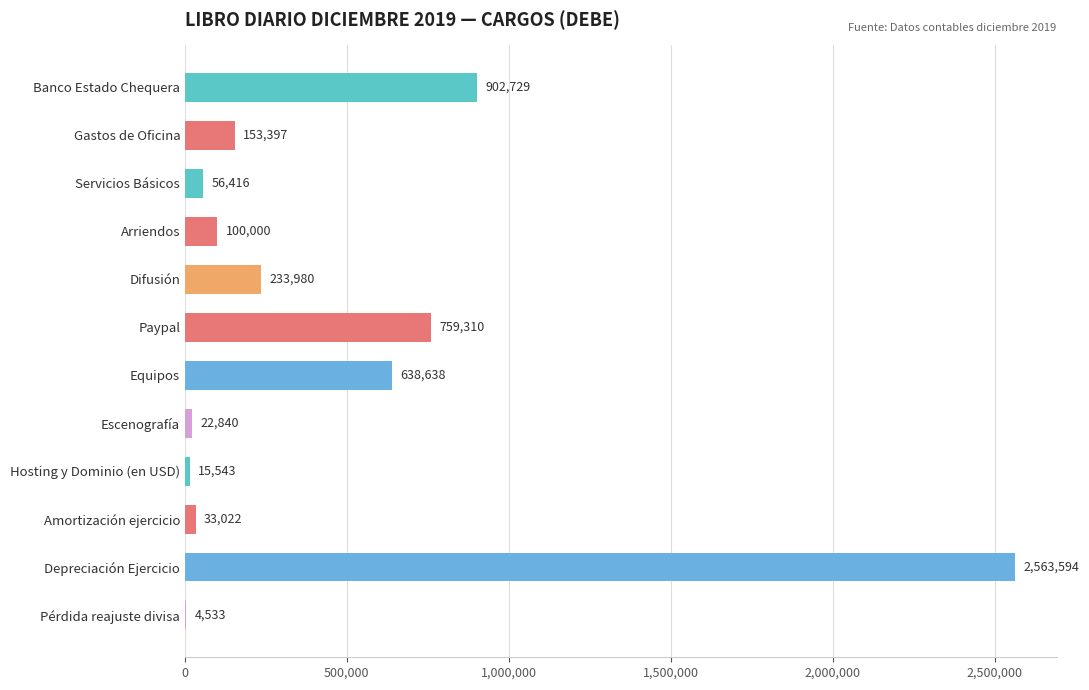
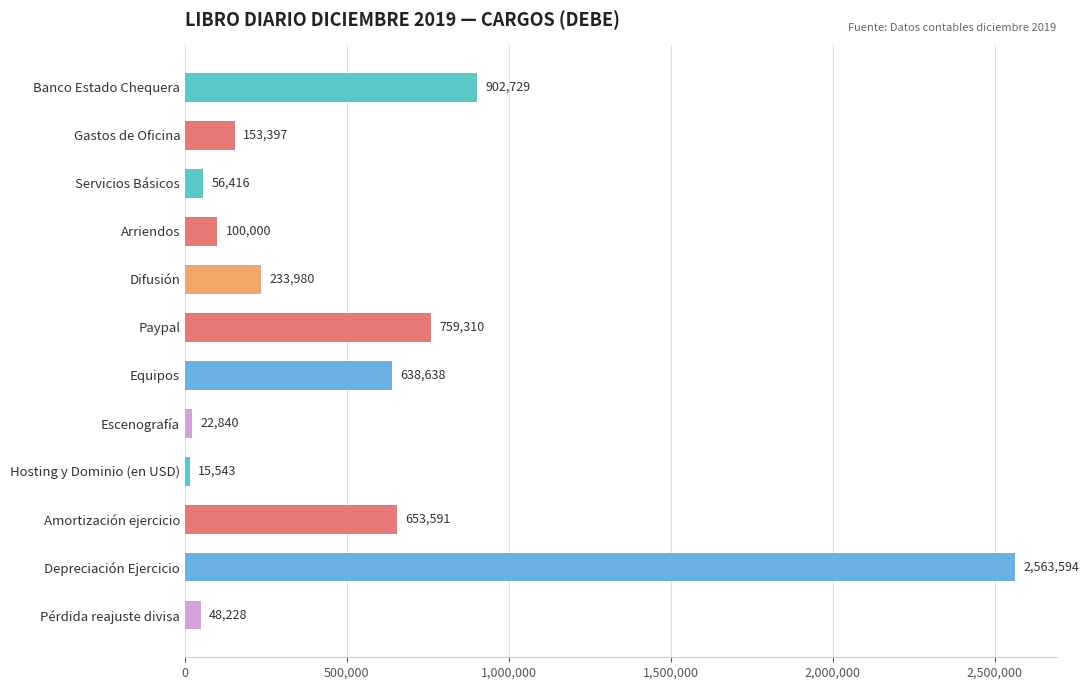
  {
    "Banco Estado Chequera": "902,729",
    "Gastos de Oficina": "153,397",
    "Servicios Básicos": "56,416",
    "Arriendos": "100,000",
    "Difusión": "233,980",
    "Paypal": "759,310",
    "Equipos": "638,638",
    "Escenografía": "22,840",
    "Hosting y Dominio (en USD)": "15,543",
-   "Amortización ejercicio": "33,022",
+   "Amortización ejercicio": "653,591",
    "Depreciación Ejercicio": "2,563,594",
-   "Pérdida reajuste divisa": "4,533"
+   "Pérdida reajuste divisa": "48,228"
  }
